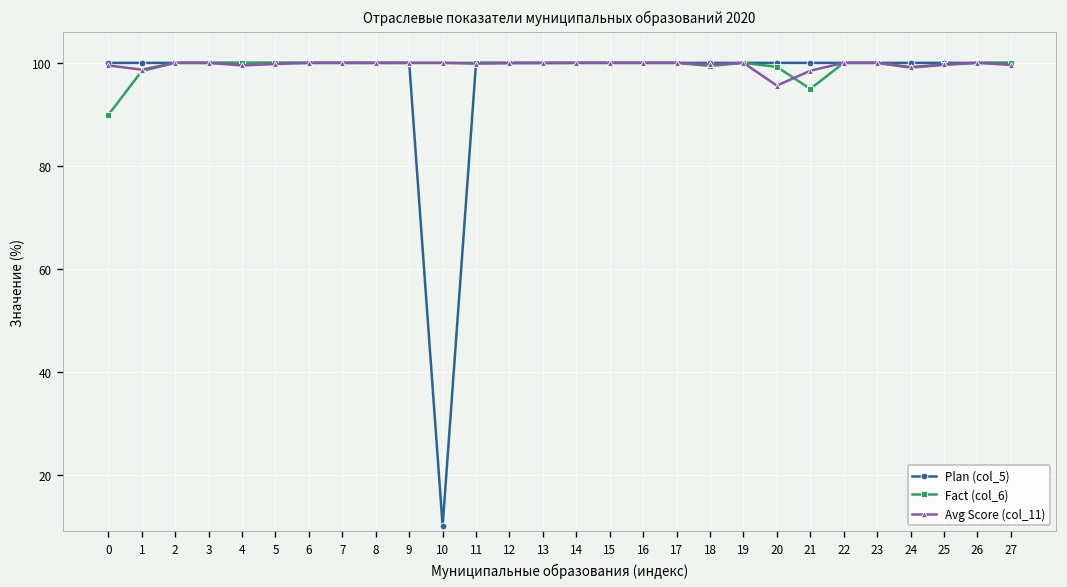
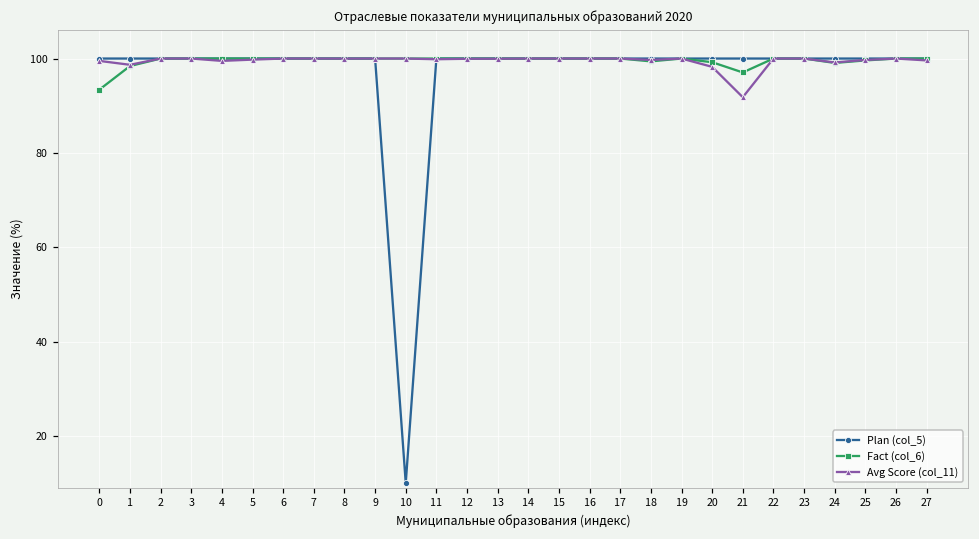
  {
    "Plan (col_5)": {
      "1": 100,
      "10": 10,
      "20": 100,
      "21": 100,
      "24": 100
    },
    "Fact (col_6)": {
-     "0": 90,
+     "0": 93,
      "20": 99,
-     "21": 95
+     "21": 97
    },
    "Avg Score (col_11)": {
-     "20": 96,
-     "21": 98
+     "20": 98,
+     "21": 92
    }
  }
